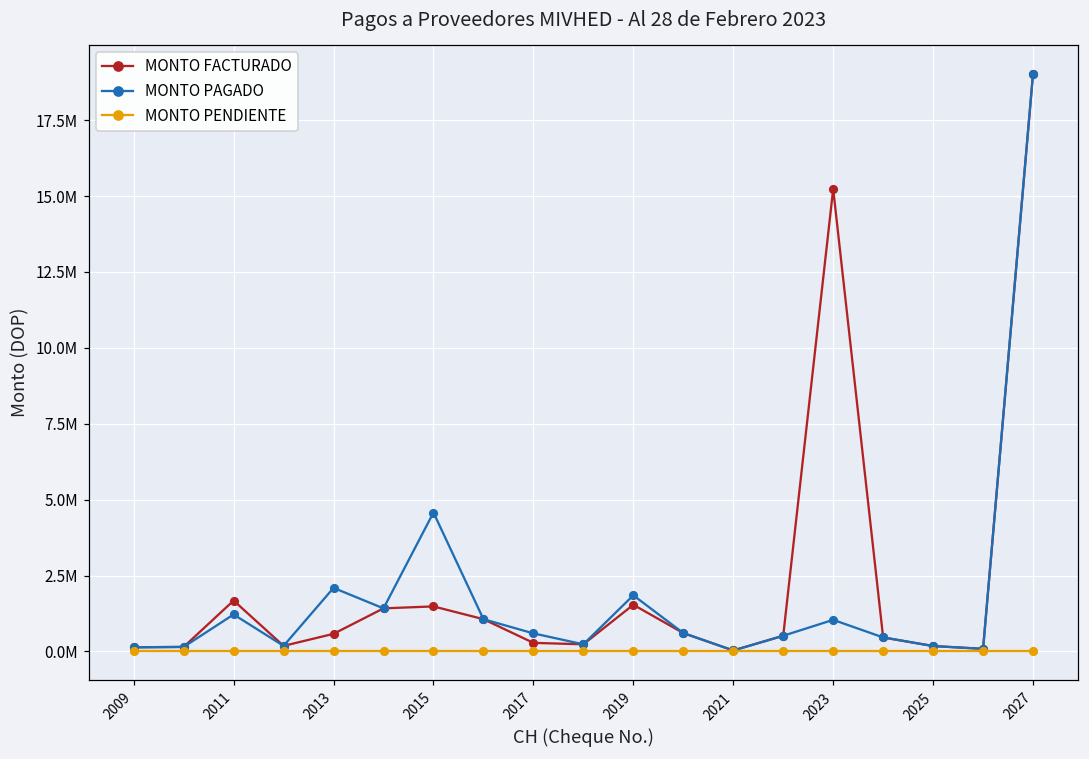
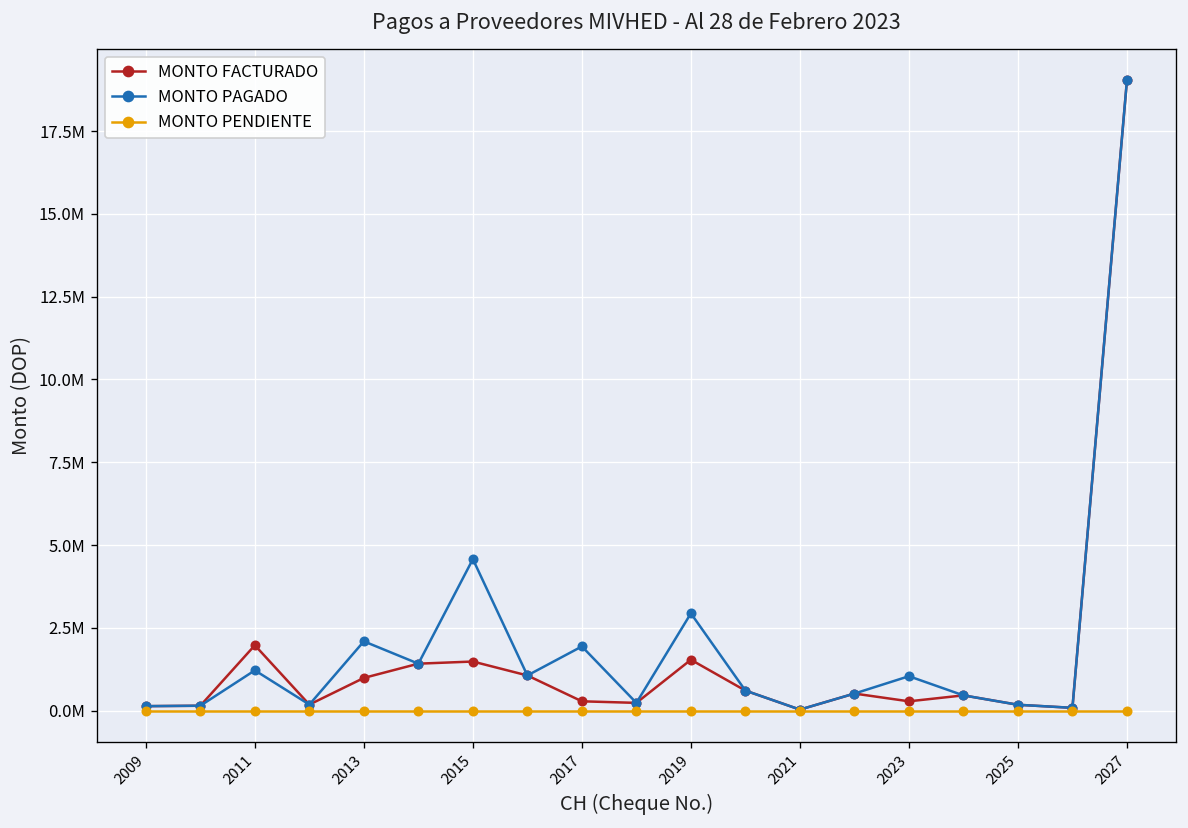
  {
    "MONTO FACTURADO": {
-     "2011": 1700000,
-     "2013": 600000,
+     "2011": 2000000,
+     "2013": 1000000,
      "2015": 1500000,
      "2017": 300000,
      "2019": 1500000,
-     "2023": 15200000
+     "2023": 300000
    },
    "MONTO PAGADO": {
      "2011": 1200000,
      "2013": 2100000,
      "2015": 4600000,
-     "2017": 600000,
-     "2019": 1900000,
+     "2017": 1900000,
+     "2019": 2900000,
      "2023": 1000000
    },
    "MONTO PENDIENTE": {
      "2009": 0,
      "2011": 0,
      "2013": 0,
      "2015": 0,
      "2017": 0,
      "2019": 0,
      "2023": 0,
      "2025": 0,
      "2027": 0
    }
  }
